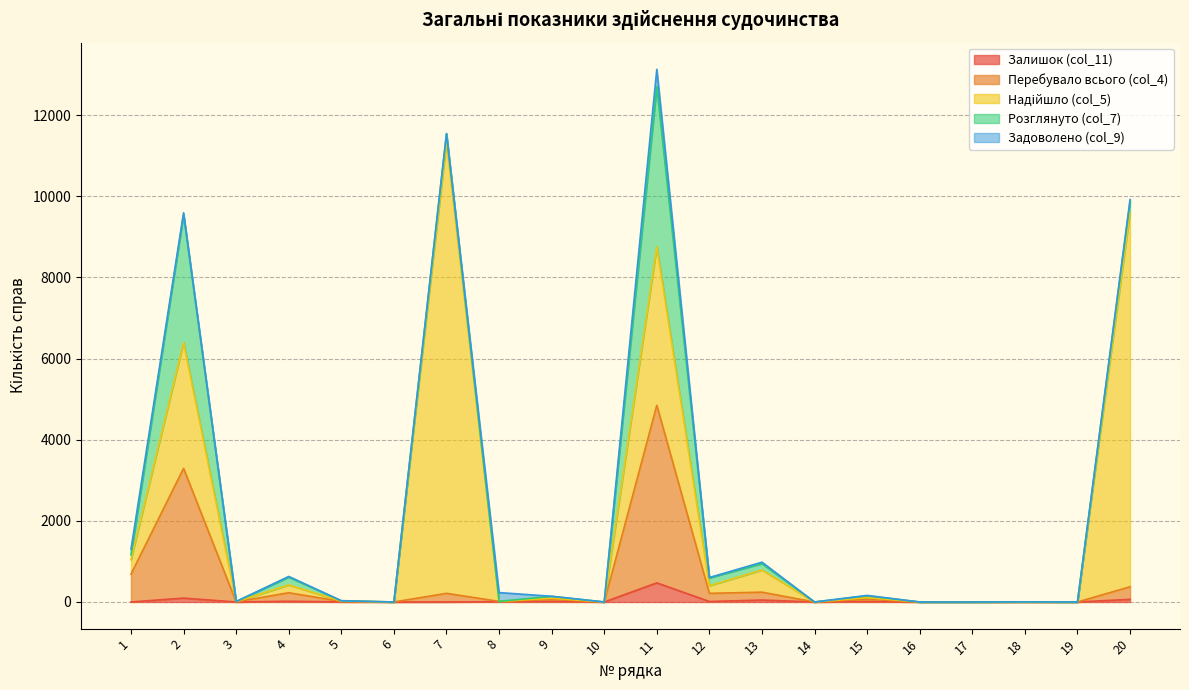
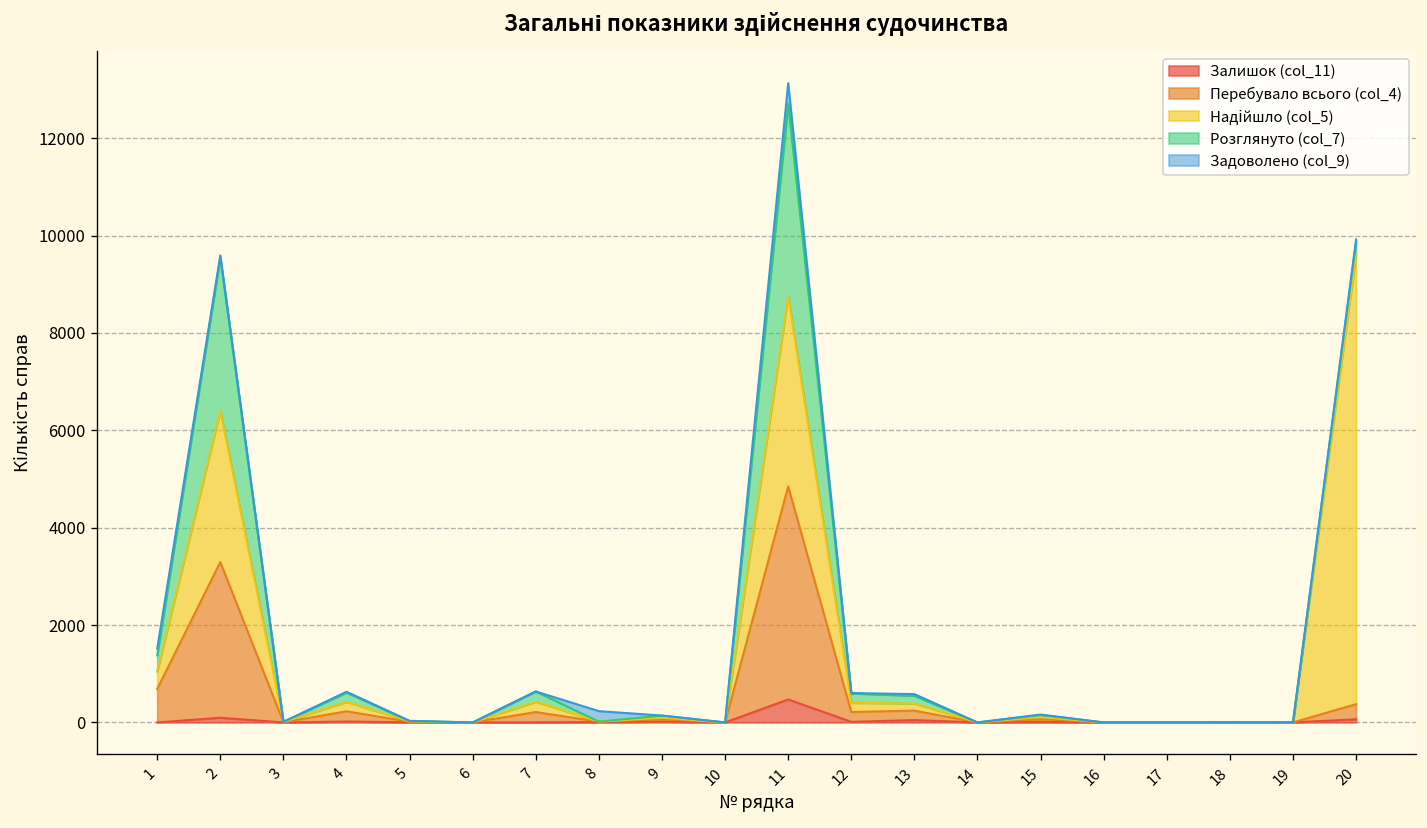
  {
    "Надійшло (col_5)": {
      "1": 400,
      "2": 3100,
      "4": 200,
-     "7": 11100,
+     "7": 200,
      "11": 3900,
      "12": 200,
-     "13": 500,
+     "13": 100,
      "20": 9200
    },
    "Розглянуто (col_7)": {
-     "1": 100,
+     "1": 300,
      "11": 3900
    },
    "Задоволено (col_9)": {
      "1": 100,
      "8": 200,
      "11": 400
    }
  }
